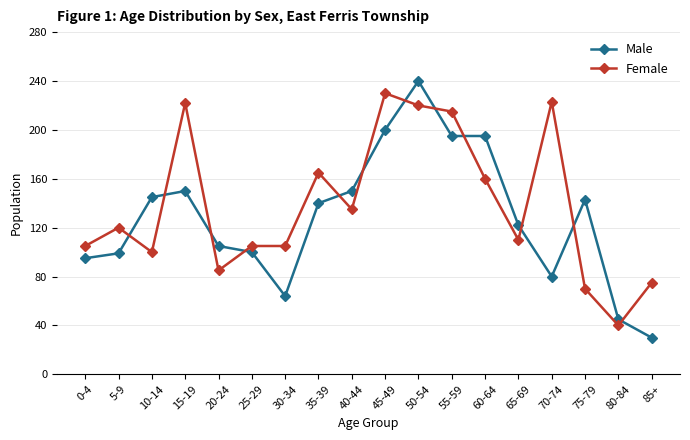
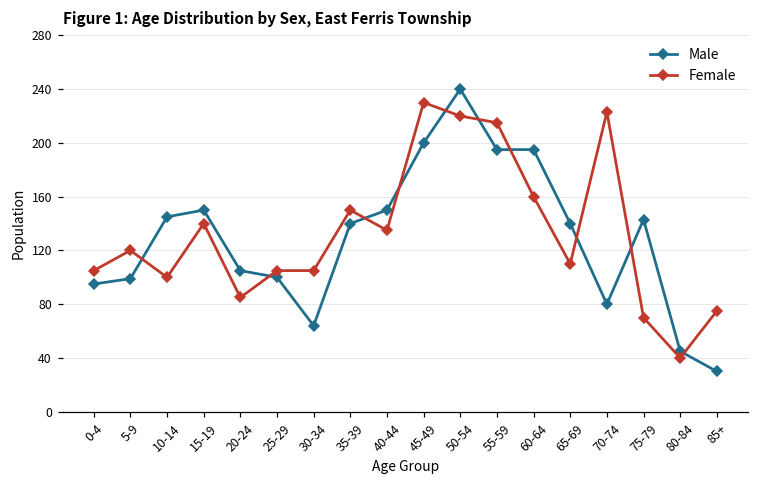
  {
    "Male": {
      "0-4": 95,
      "5-9": 99,
      "10-14": 145,
      "15-19": 150,
      "20-24": 105,
      "25-29": 100,
      "30-34": 64,
      "35-39": 140,
      "40-44": 150,
      "45-49": 200,
      "50-54": 240,
      "55-59": 195,
      "60-64": 195,
-     "65-69": 122,
+     "65-69": 140,
      "70-74": 80,
      "75-79": 143,
      "80-84": 45,
      "85+": 30
    },
    "Female": {
      "0-4": 105,
      "5-9": 120,
      "10-14": 100,
-     "15-19": 222,
+     "15-19": 140,
      "20-24": 85,
      "25-29": 105,
      "30-34": 105,
-     "35-39": 165,
+     "35-39": 150,
      "40-44": 135,
      "45-49": 230,
      "50-54": 220,
      "55-59": 215,
      "60-64": 160,
      "65-69": 110,
      "70-74": 223,
      "75-79": 70,
      "80-84": 40,
      "85+": 75
    }
  }
